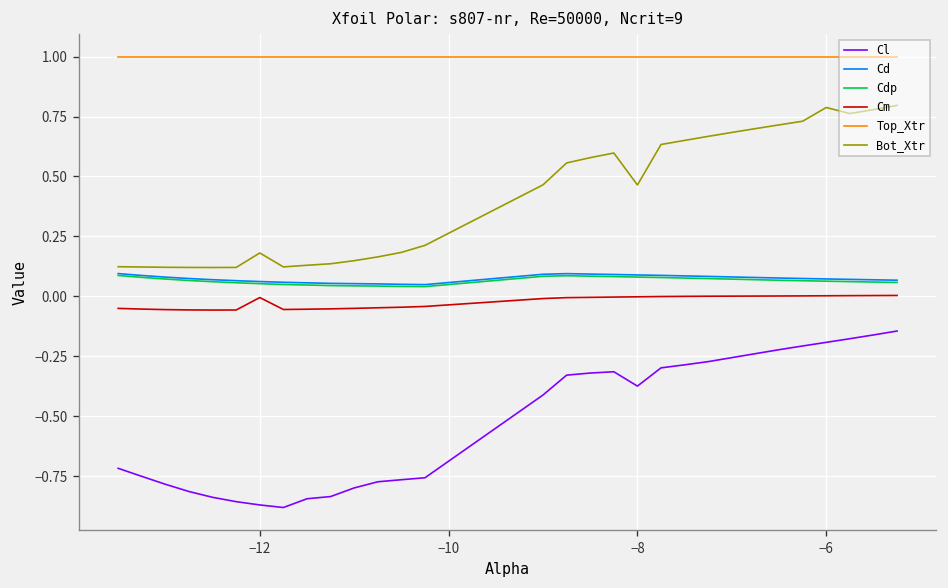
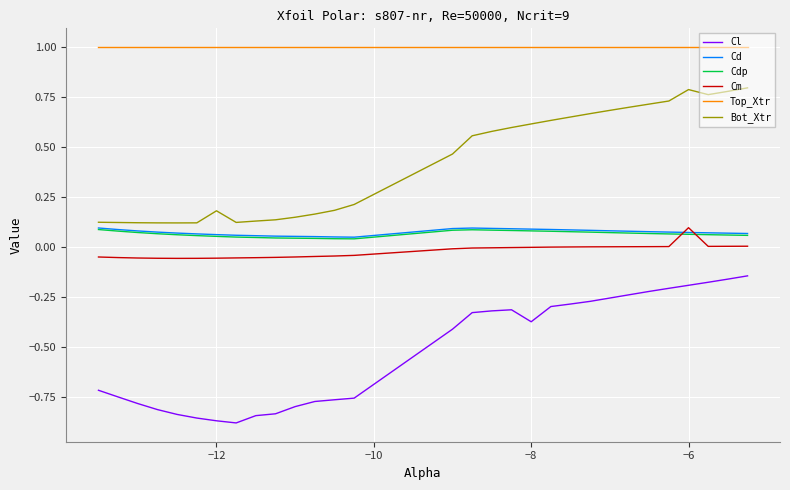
  {
    "Cl": {
      "−12": -0.87,
      "−8": -0.37,
      "−6": -0.19
    },
    "Cm": {
-     "−12": 0.00,
+     "−12": -0.06,
      "−8": 0.00,
-     "−6": 0.00
+     "−6": 0.10
    },
    "Top_Xtr": {
      "−12": 1.00,
      "−8": 1.00,
      "−6": 1.00
    },
    "Bot_Xtr": {
      "−12": 0.18,
-     "−8": 0.46,
+     "−8": 0.62,
      "−6": 0.79
    }
  }
